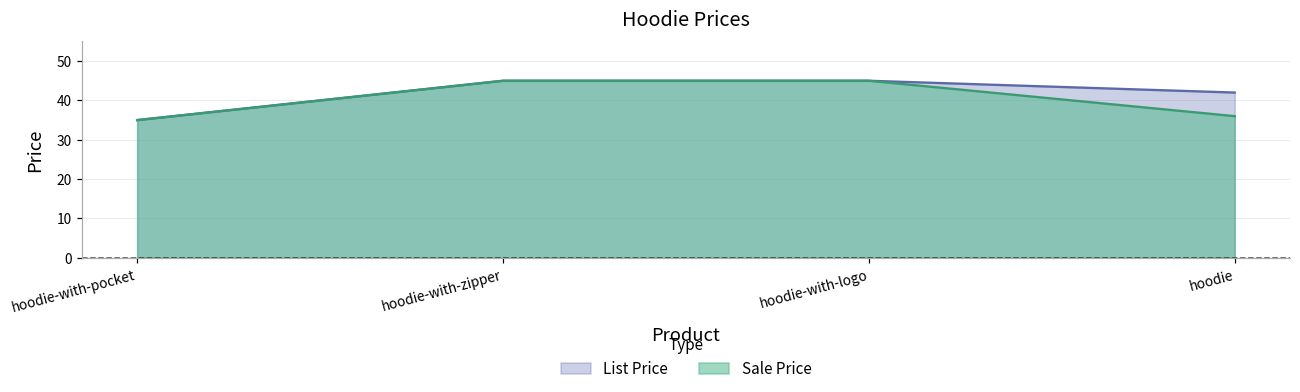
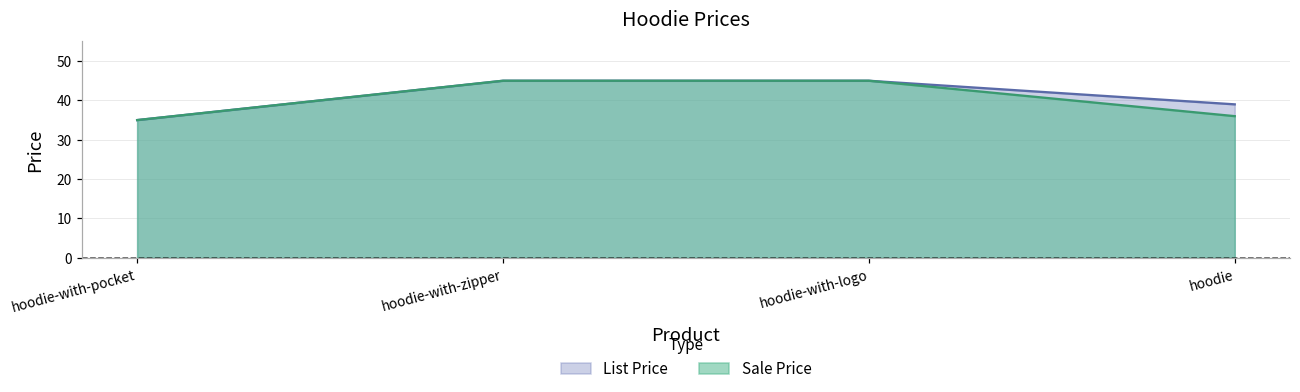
  {
    "List Price": {
-     "hoodie": 42
+     "hoodie": 39
    },
    "Sale Price": {
      "hoodie": 36
    }
  }
